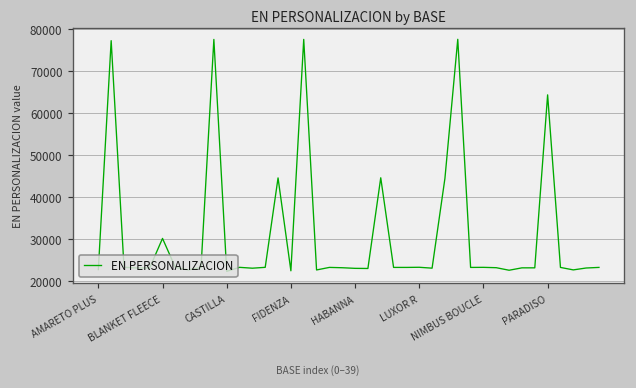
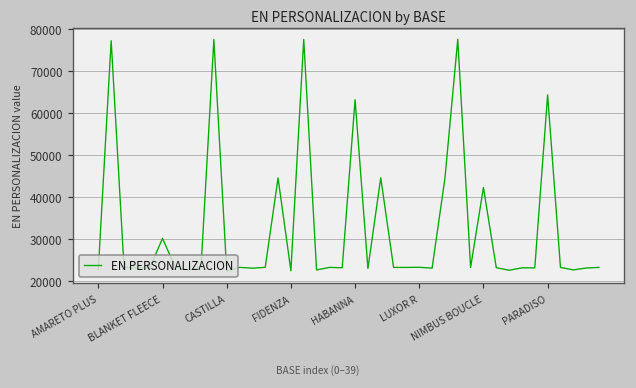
  {
    "BLANKET FLEECE": 30000,
    "FIDENZA": 22000,
-   "HABANNA": 23000,
+   "HABANNA": 63000,
    "LUXOR R": 23000,
-   "NIMBUS BOUCLE": 23000,
+   "NIMBUS BOUCLE": 42000,
    "PARADISO": 64000
  }
